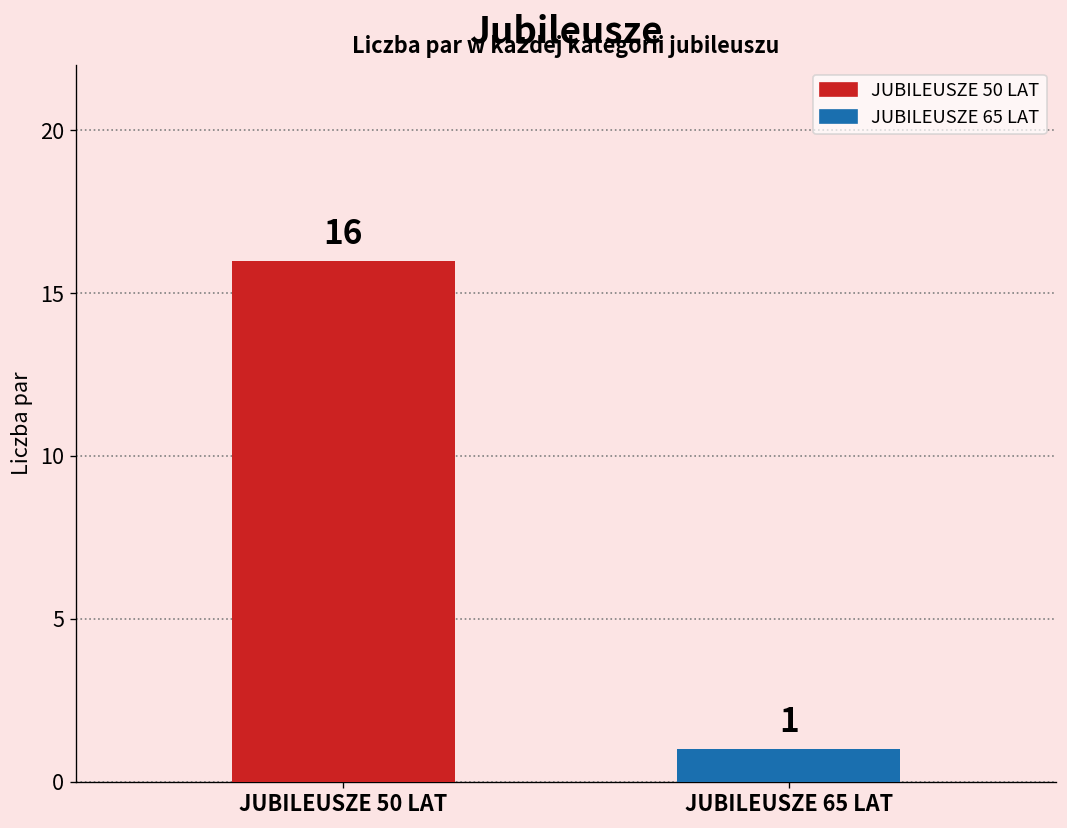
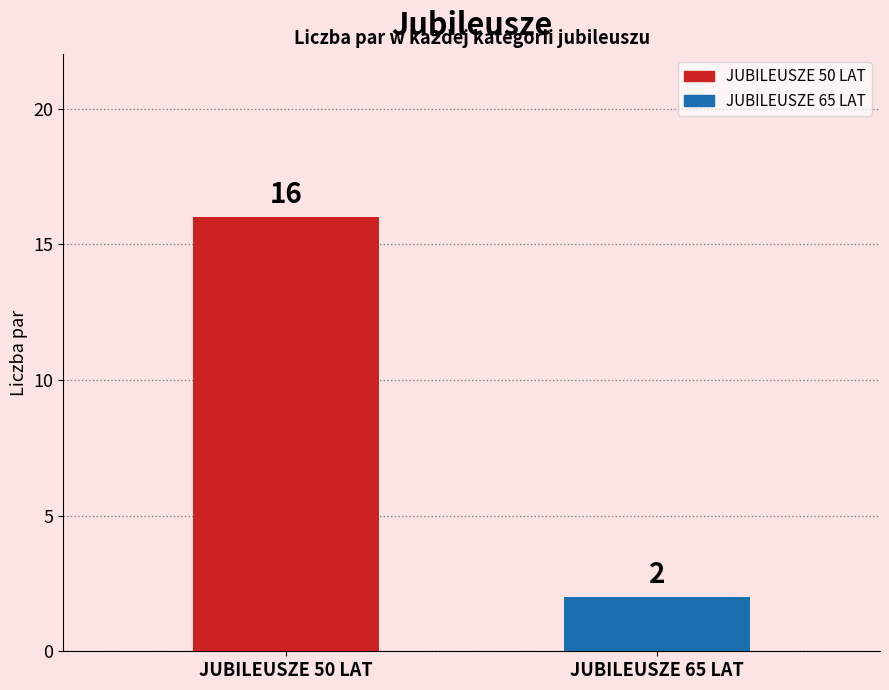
  {
    "JUBILEUSZE 50 LAT": 16,
-   "JUBILEUSZE 65 LAT": 1
+   "JUBILEUSZE 65 LAT": 2
  }
